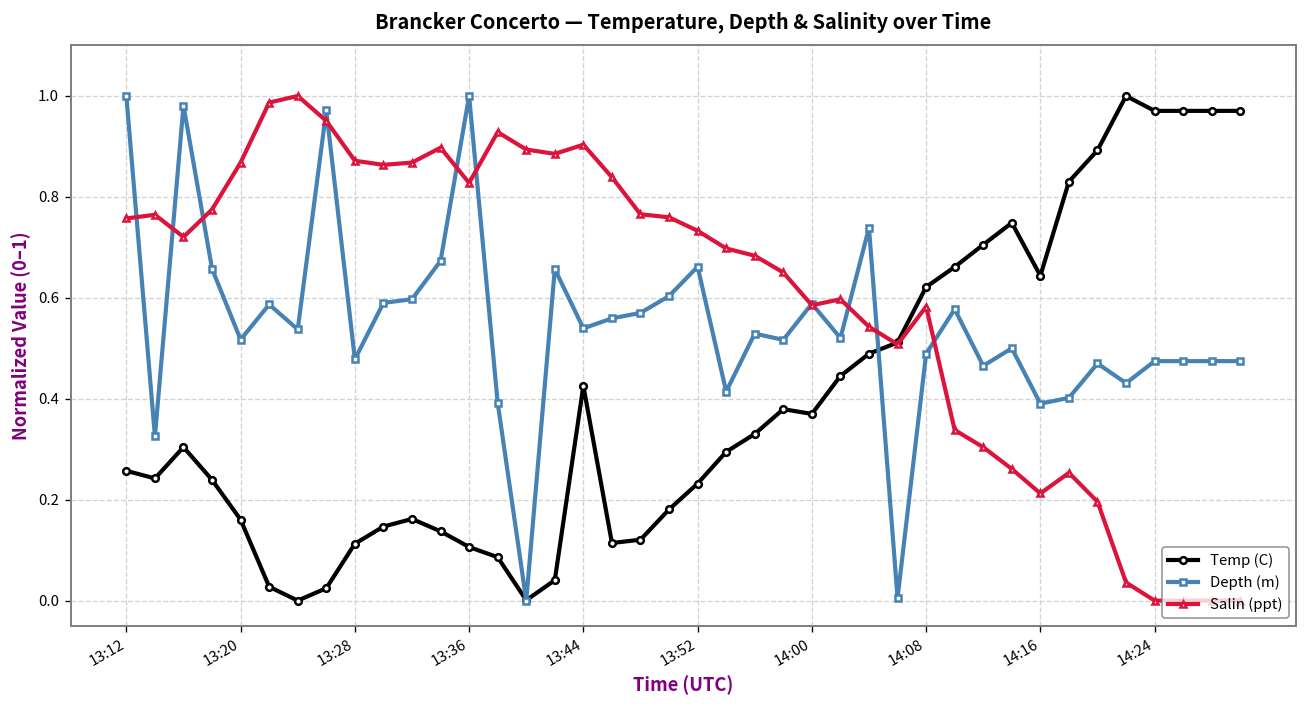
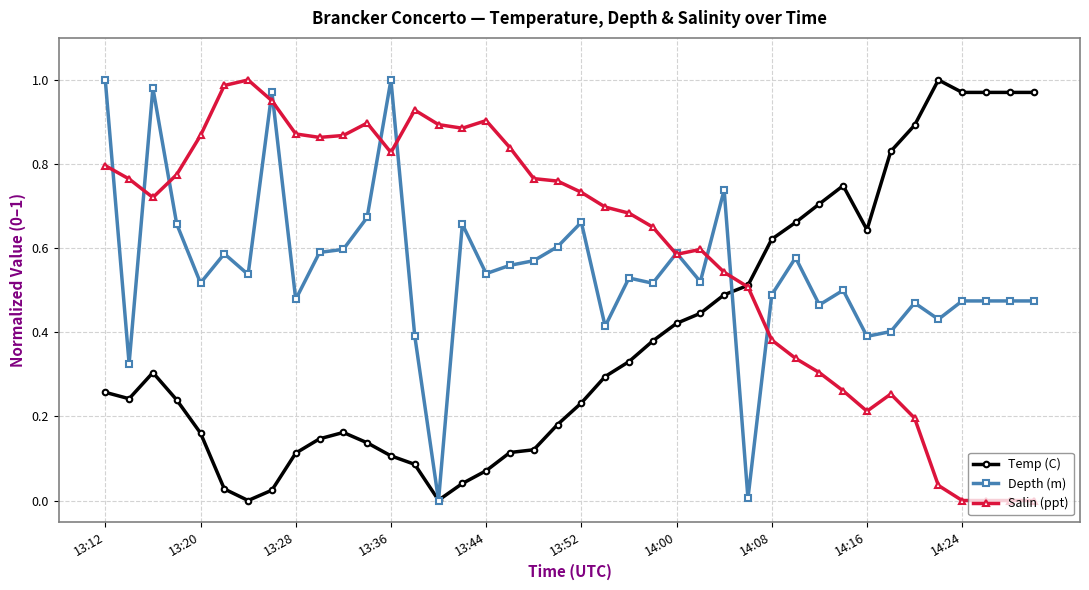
  {
    "Temp (C)": {
      "13:12": 0.26,
      "13:20": 0.16,
      "13:28": 0.11,
      "13:36": 0.11,
-     "13:44": 0.43,
+     "13:44": 0.07,
      "13:52": 0.23,
-     "14:00": 0.37,
+     "14:00": 0.42,
      "14:08": 0.62,
      "14:16": 0.64
    },
    "Depth (m)": {
      "13:12": 1.00,
      "13:20": 0.52,
      "13:28": 0.48,
      "13:36": 1.00,
      "13:44": 0.54,
      "13:52": 0.66,
      "14:08": 0.49,
      "14:16": 0.39
    },
    "Salin (ppt)": {
-     "13:12": 0.76,
+     "13:12": 0.80,
      "13:20": 0.87,
      "13:28": 0.87,
      "13:36": 0.83,
      "13:44": 0.90,
      "13:52": 0.73,
-     "14:08": 0.58,
+     "14:08": 0.38,
      "14:16": 0.21
    }
  }
